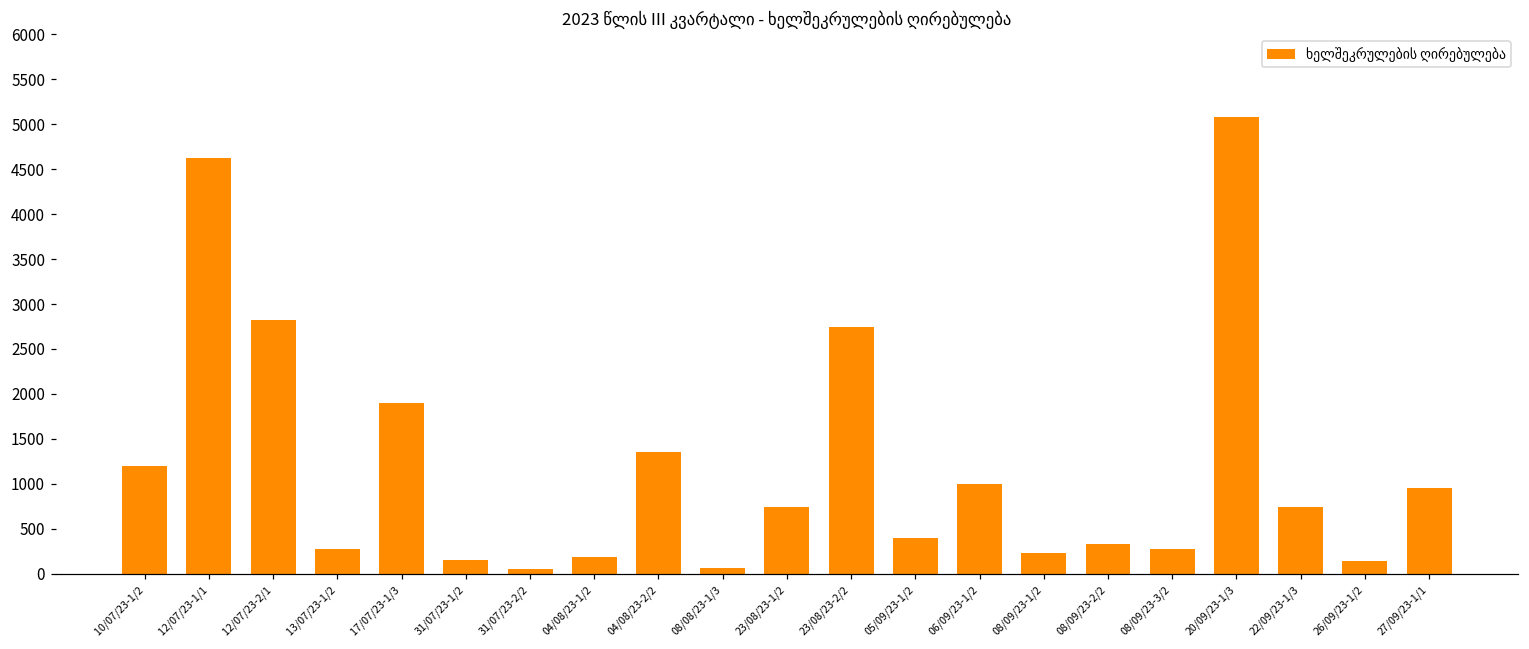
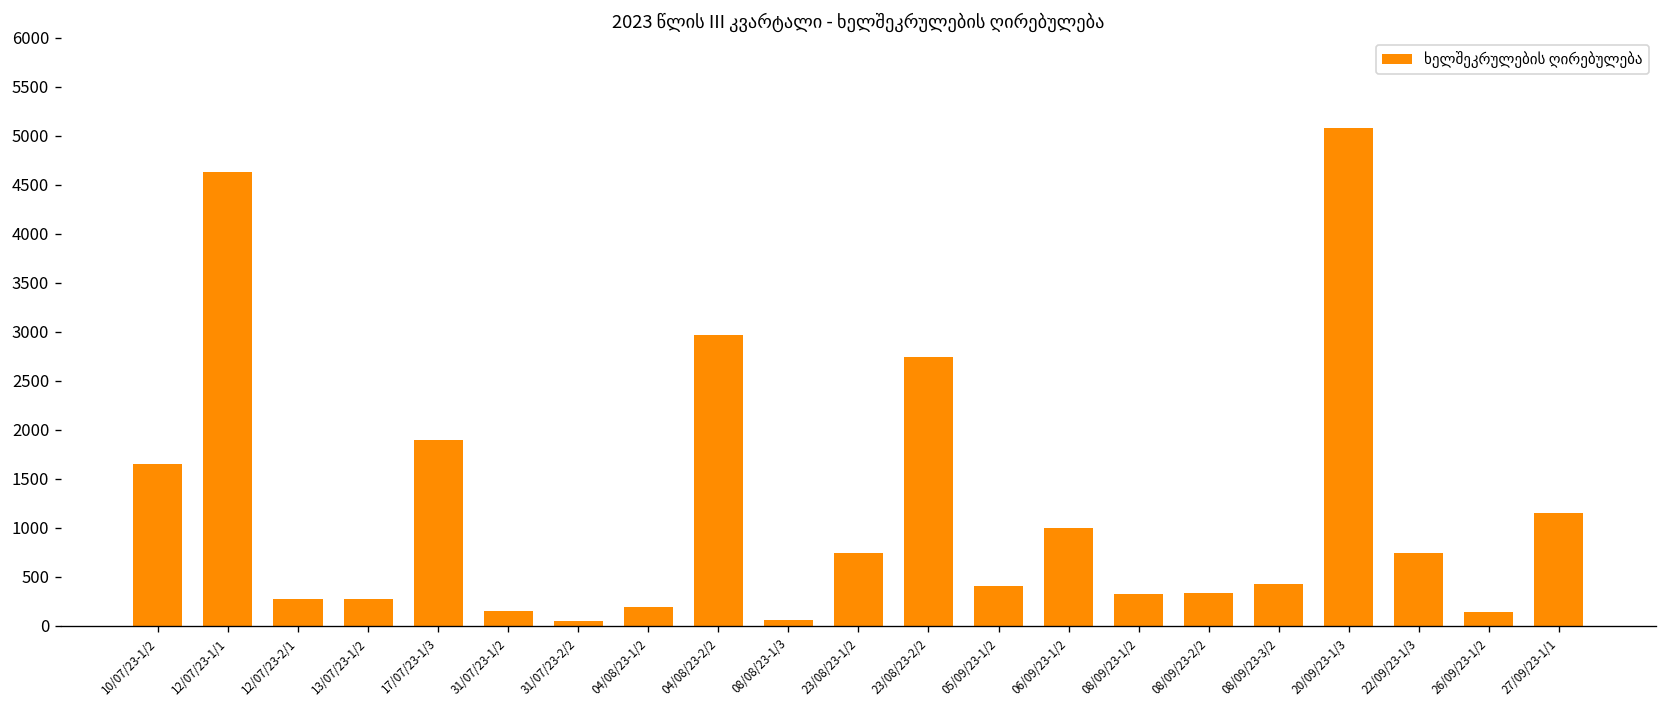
  {
-   "10/07/23-1/2": 1200,
+   "10/07/23-1/2": 1700,
    "12/07/23-1/1": 4600,
-   "12/07/23-2/1": 2800,
+   "12/07/23-2/1": 300,
    "13/07/23-1/2": 300,
    "17/07/23-1/3": 1900,
    "31/07/23-1/2": 200,
    "31/07/23-2/2": 100,
    "04/08/23-1/2": 200,
-   "04/08/23-2/2": 1400,
+   "04/08/23-2/2": 3000,
    "08/08/23-1/3": 100,
    "23/08/23-1/2": 700,
    "23/08/23-2/2": 2700,
    "05/09/23-1/2": 400,
    "06/09/23-1/2": 1000,
-   "08/09/23-1/2": 200,
+   "08/09/23-1/2": 300,
    "08/09/23-2/2": 300,
-   "08/09/23-3/2": 300,
+   "08/09/23-3/2": 400,
    "20/09/23-1/3": 5100,
    "22/09/23-1/3": 700,
    "26/09/23-1/2": 100,
-   "27/09/23-1/1": 1000
+   "27/09/23-1/1": 1200
  }
